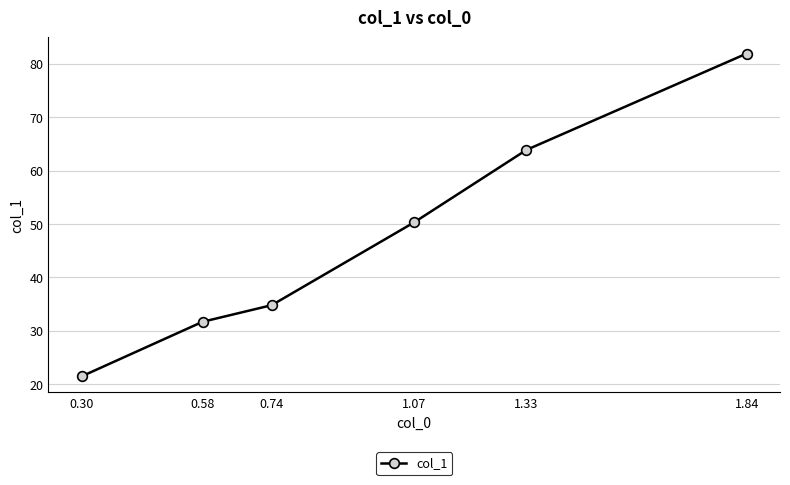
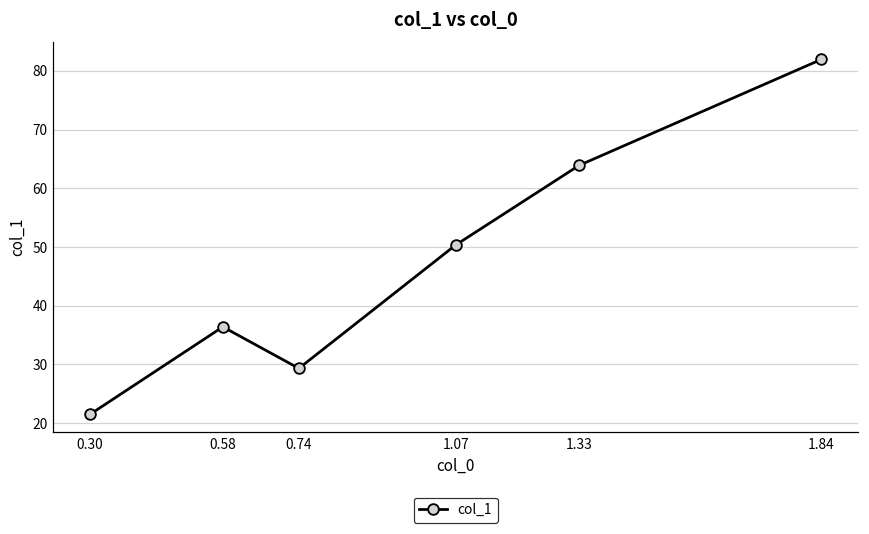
  {
    "0.30": 21,
-   "0.58": 32,
-   "0.74": 35,
+   "0.58": 36,
+   "0.74": 29,
    "1.07": 50,
    "1.33": 64,
    "1.84": 82
  }
